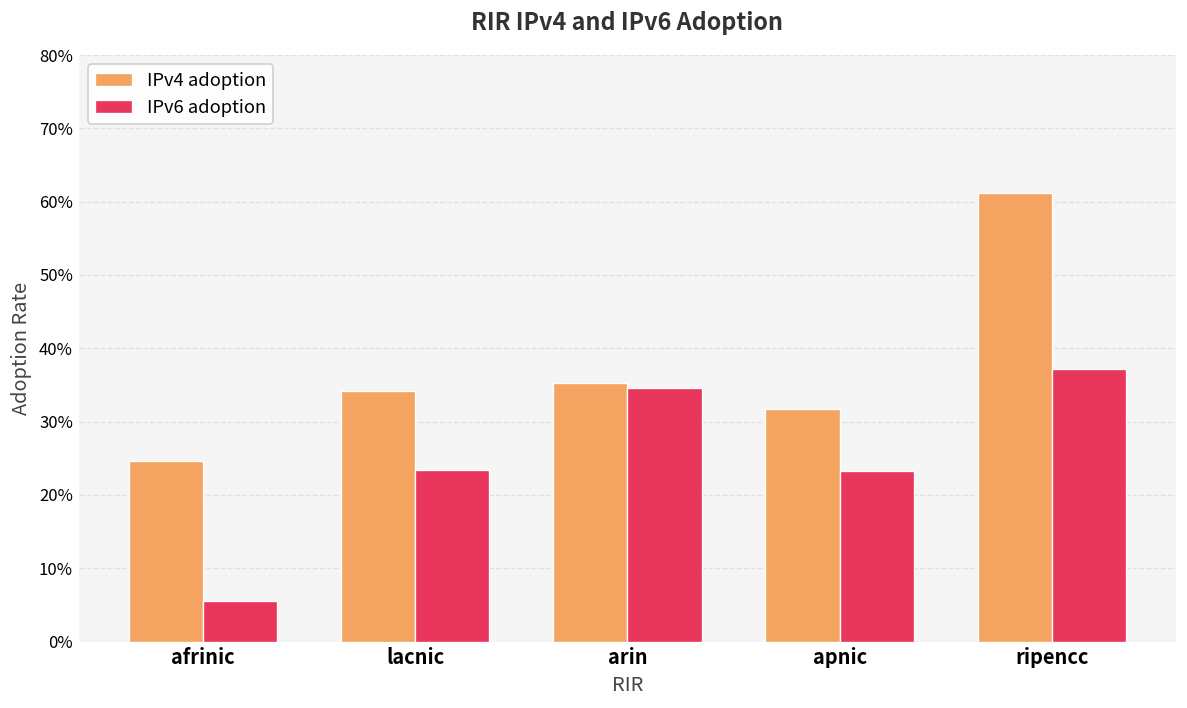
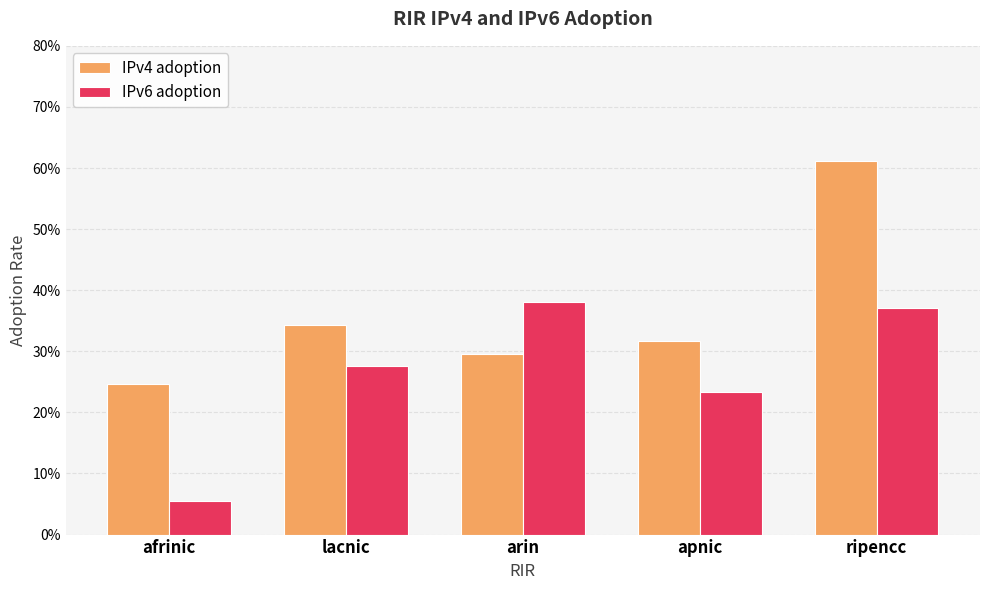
  {
    "IPv4 adoption": {
      "afrinic": "25%",
      "lacnic": "34%",
-     "arin": "35%",
+     "arin": "30%",
      "apnic": "32%",
      "ripencc": "61%"
    },
    "IPv6 adoption": {
      "afrinic": "5%",
-     "lacnic": "23%",
-     "arin": "35%",
+     "lacnic": "28%",
+     "arin": "38%",
      "apnic": "23%",
      "ripencc": "37%"
    }
  }
